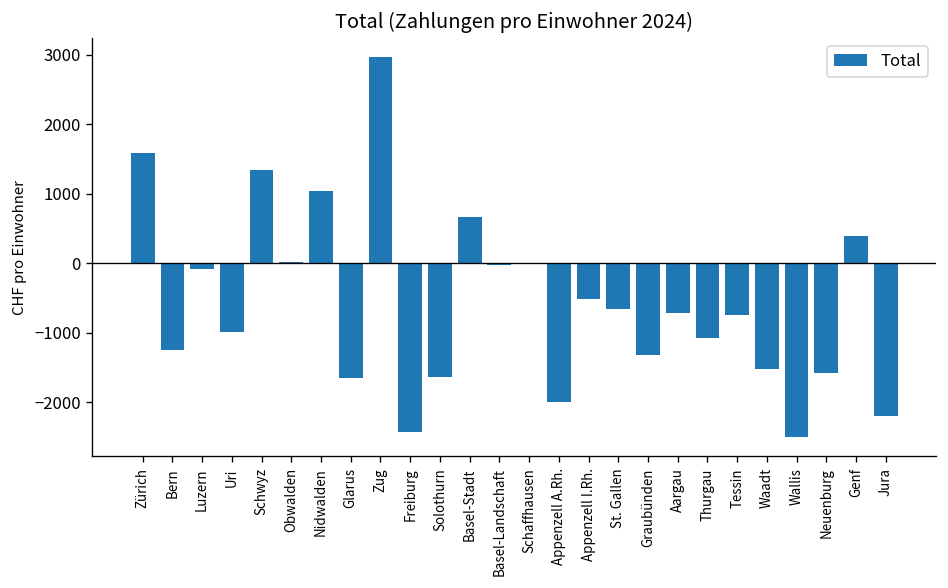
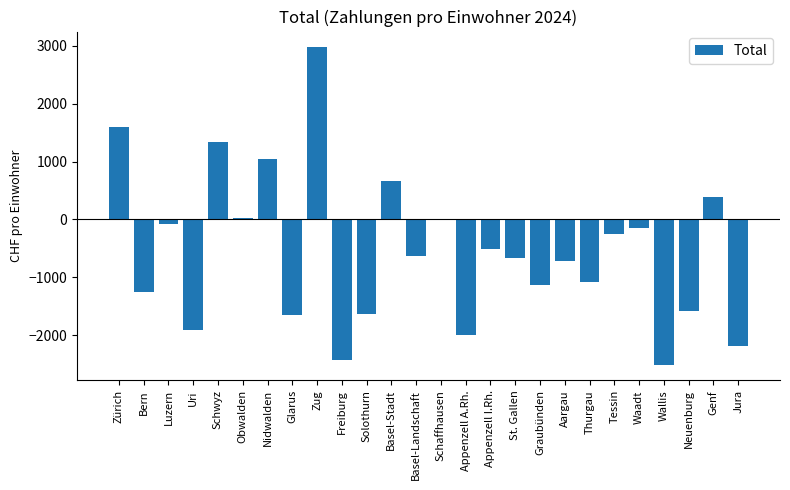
  {
    "Zürich": 1600,
    "Bern": -1200,
    "Luzern": -100,
-   "Uri": -1000,
+   "Uri": -1900,
    "Schwyz": 1300,
    "Nidwalden": 1000,
    "Glarus": -1600,
    "Zug": 3000,
    "Freiburg": -2400,
    "Solothurn": -1600,
    "Basel-Stadt": 700,
-   "Basel-Landschaft": 0,
+   "Basel-Landschaft": -600,
    "Appenzell A.Rh.": -2000,
    "Appenzell I.Rh.": -500,
    "St. Gallen": -700,
-   "Graubünden": -1300,
+   "Graubünden": -1100,
    "Aargau": -700,
    "Thurgau": -1100,
-   "Tessin": -800,
-   "Waadt": -1500,
+   "Tessin": -200,
+   "Waadt": -100,
    "Wallis": -2500,
    "Neuenburg": -1600,
    "Genf": 400,
    "Jura": -2200
  }
